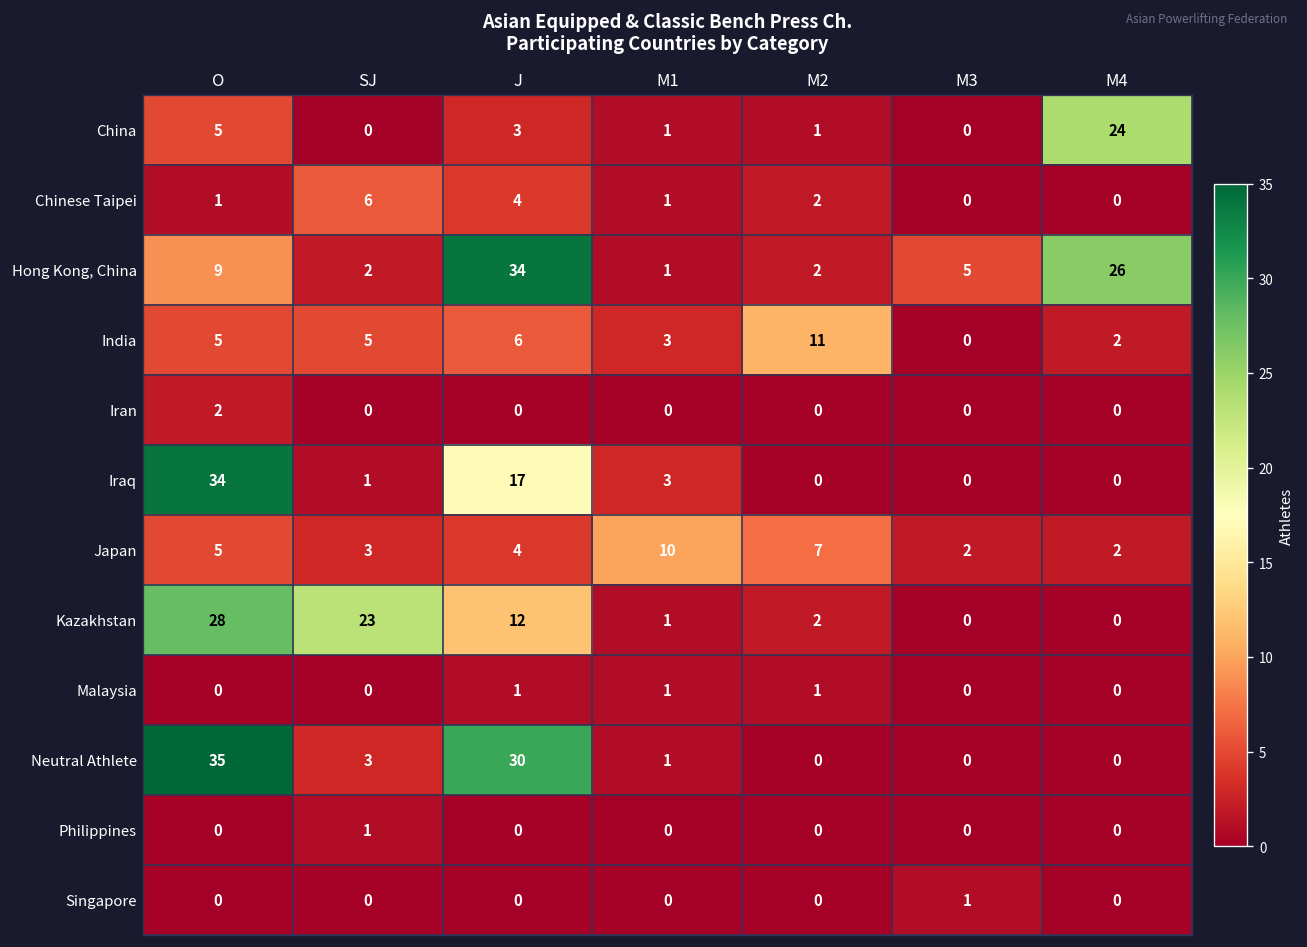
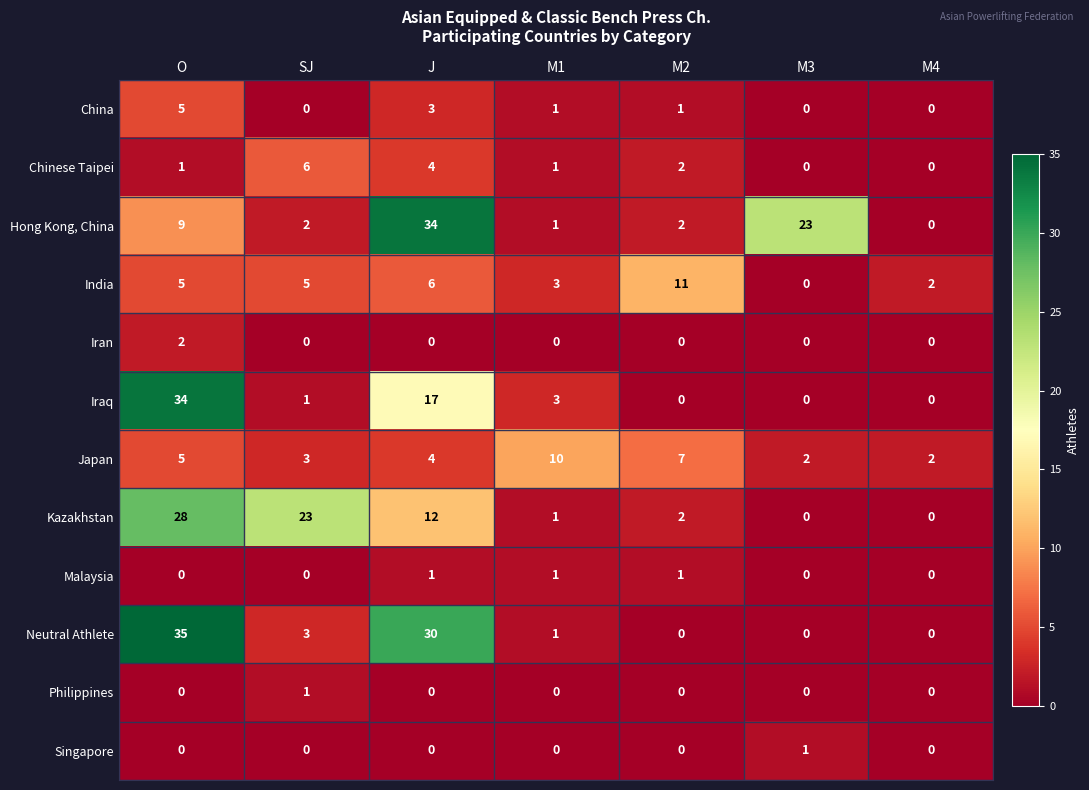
  {
    "China": {
      "O": 5,
      "SJ": 0,
      "J": 3,
      "M1": 1,
      "M2": 1,
      "M3": 0,
-     "M4": 24
+     "M4": 0
    },
    "Chinese Taipei": {
      "O": 1,
      "SJ": 6,
      "J": 4,
      "M1": 1,
      "M2": 2,
      "M3": 0,
      "M4": 0
    },
    "Hong Kong, China": {
      "O": 9,
      "SJ": 2,
      "J": 34,
      "M1": 1,
      "M2": 2,
-     "M3": 5,
-     "M4": 26
+     "M3": 23,
+     "M4": 0
    },
    "India": {
      "O": 5,
      "SJ": 5,
      "J": 6,
      "M1": 3,
      "M2": 11,
      "M3": 0,
      "M4": 2
    },
    "Iran": {
      "O": 2,
      "SJ": 0,
      "J": 0,
      "M1": 0,
      "M2": 0,
      "M3": 0,
      "M4": 0
    },
    "Iraq": {
      "O": 34,
      "SJ": 1,
      "J": 17,
      "M1": 3,
      "M2": 0,
      "M3": 0,
      "M4": 0
    },
    "Japan": {
      "O": 5,
      "SJ": 3,
      "J": 4,
      "M1": 10,
      "M2": 7,
      "M3": 2,
      "M4": 2
    },
    "Kazakhstan": {
      "O": 28,
      "SJ": 23,
      "J": 12,
      "M1": 1,
      "M2": 2,
      "M3": 0,
      "M4": 0
    },
    "Malaysia": {
      "O": 0,
      "SJ": 0,
      "J": 1,
      "M1": 1,
      "M2": 1,
      "M3": 0,
      "M4": 0
    },
    "Neutral Athlete": {
      "O": 35,
      "SJ": 3,
      "J": 30,
      "M1": 1,
      "M2": 0,
      "M3": 0,
      "M4": 0
    },
    "Philippines": {
      "O": 0,
      "SJ": 1,
      "J": 0,
      "M1": 0,
      "M2": 0,
      "M3": 0,
      "M4": 0
    },
    "Singapore": {
      "O": 0,
      "SJ": 0,
      "J": 0,
      "M1": 0,
      "M2": 0,
      "M3": 1,
      "M4": 0
    }
  }
